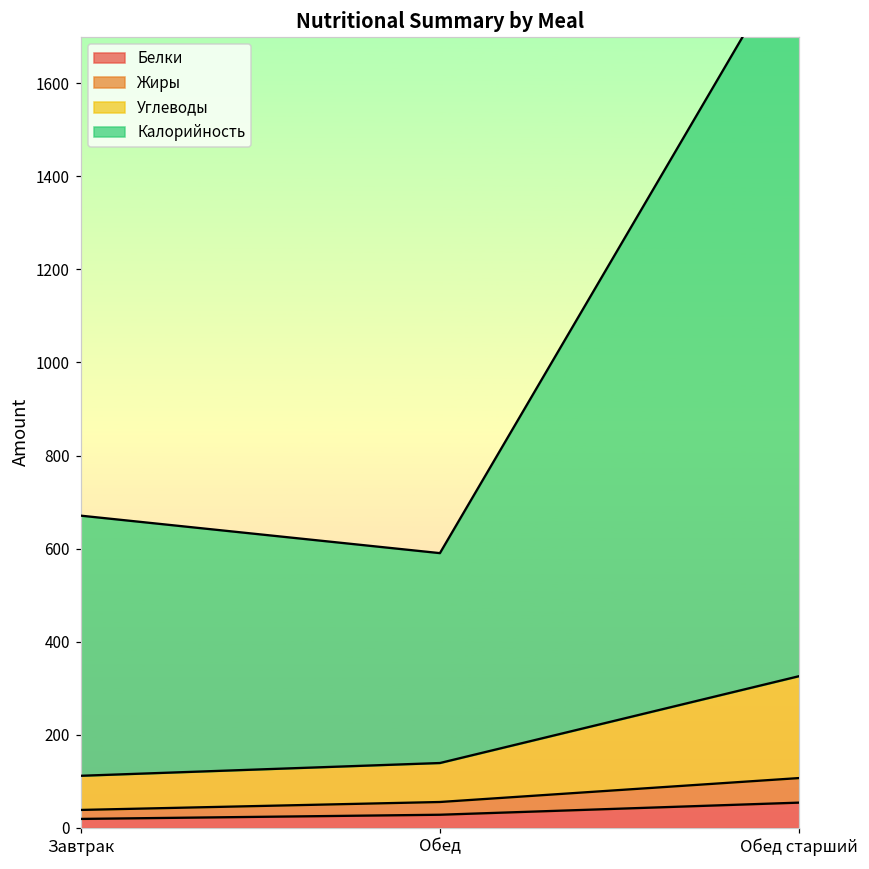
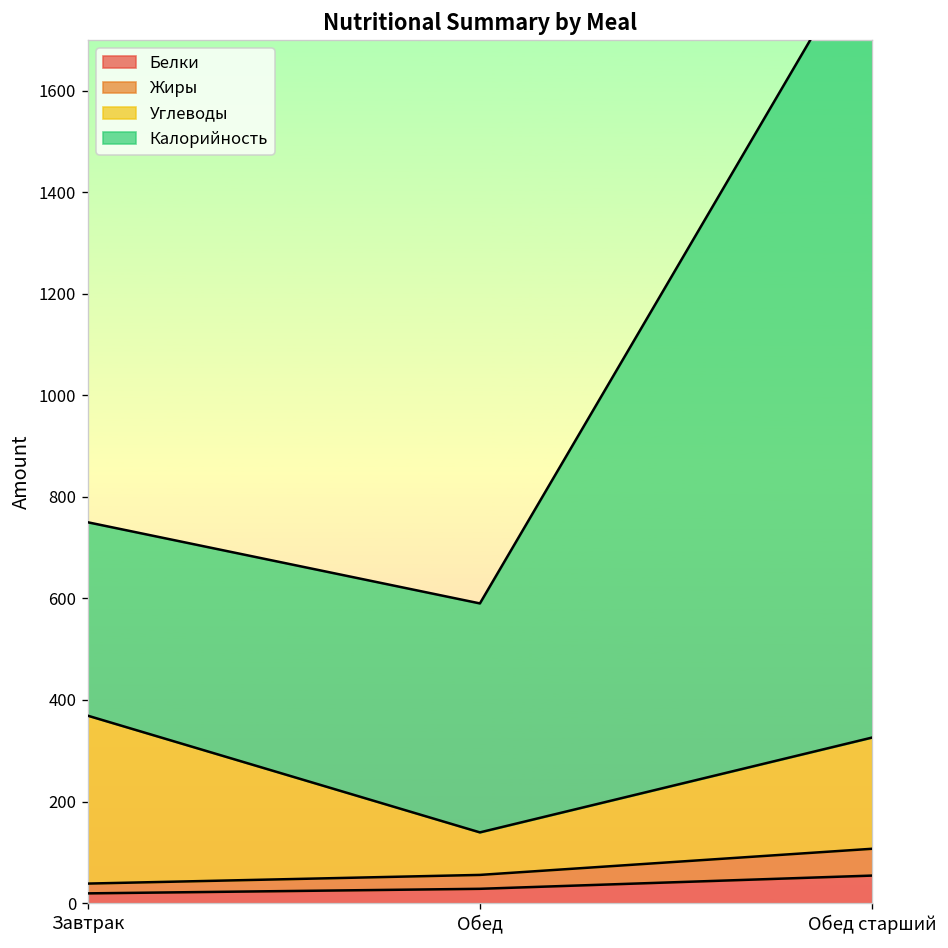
  {
    "Углеводы": {
-     "Завтрак": 70,
+     "Завтрак": 330,
      "Обед": 80,
      "Обед старший": 220
    },
    "Калорийность": {
-     "Завтрак": 560,
+     "Завтрак": 380,
      "Обед": 450
    }
  }
